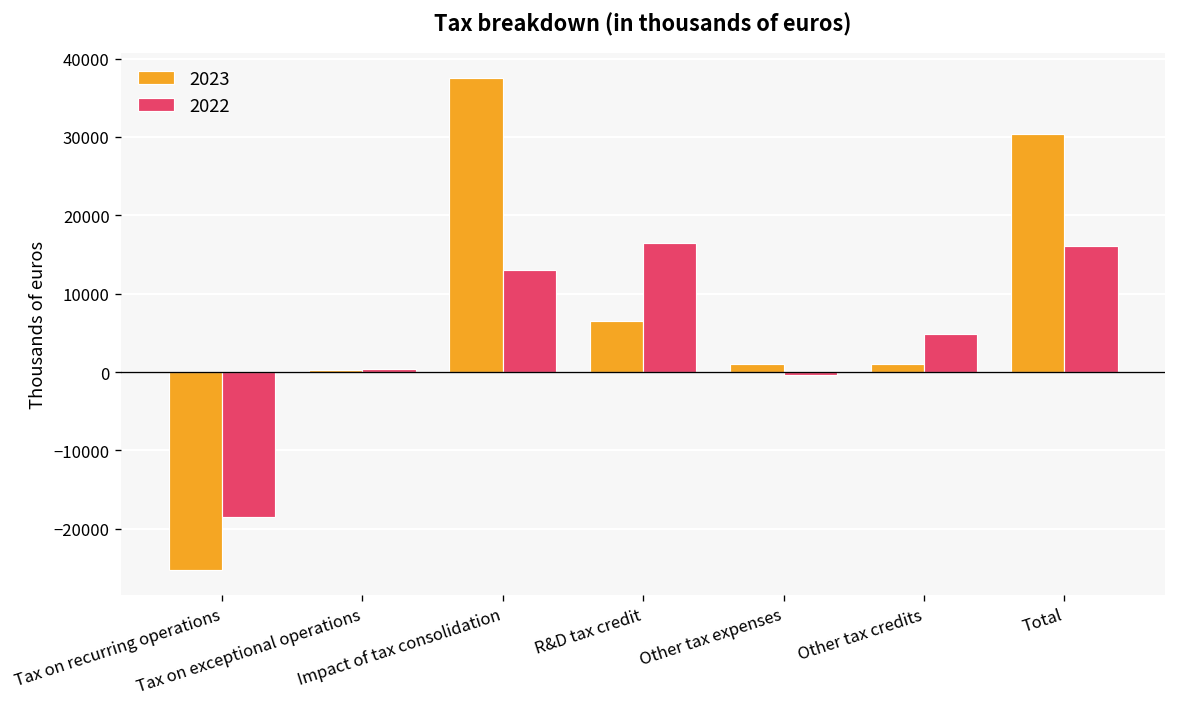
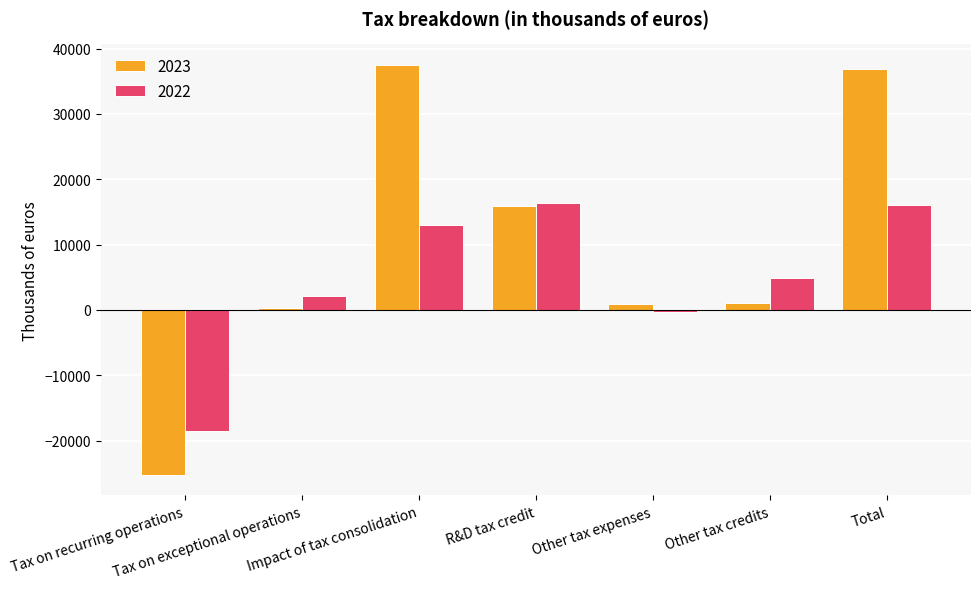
  {
    "2023": {
      "Tax on recurring operations": -25000,
      "Impact of tax consolidation": 38000,
-     "R&D tax credit": 7000,
+     "R&D tax credit": 16000,
      "Other tax expenses": 1000,
      "Other tax credits": 1000,
-     "Total": 30000
+     "Total": 37000
    },
    "2022": {
      "Tax on recurring operations": -19000,
-     "Tax on exceptional operations": 0,
+     "Tax on exceptional operations": 2000,
      "Impact of tax consolidation": 13000,
      "R&D tax credit": 16000,
      "Other tax credits": 5000,
      "Total": 16000
    }
  }
